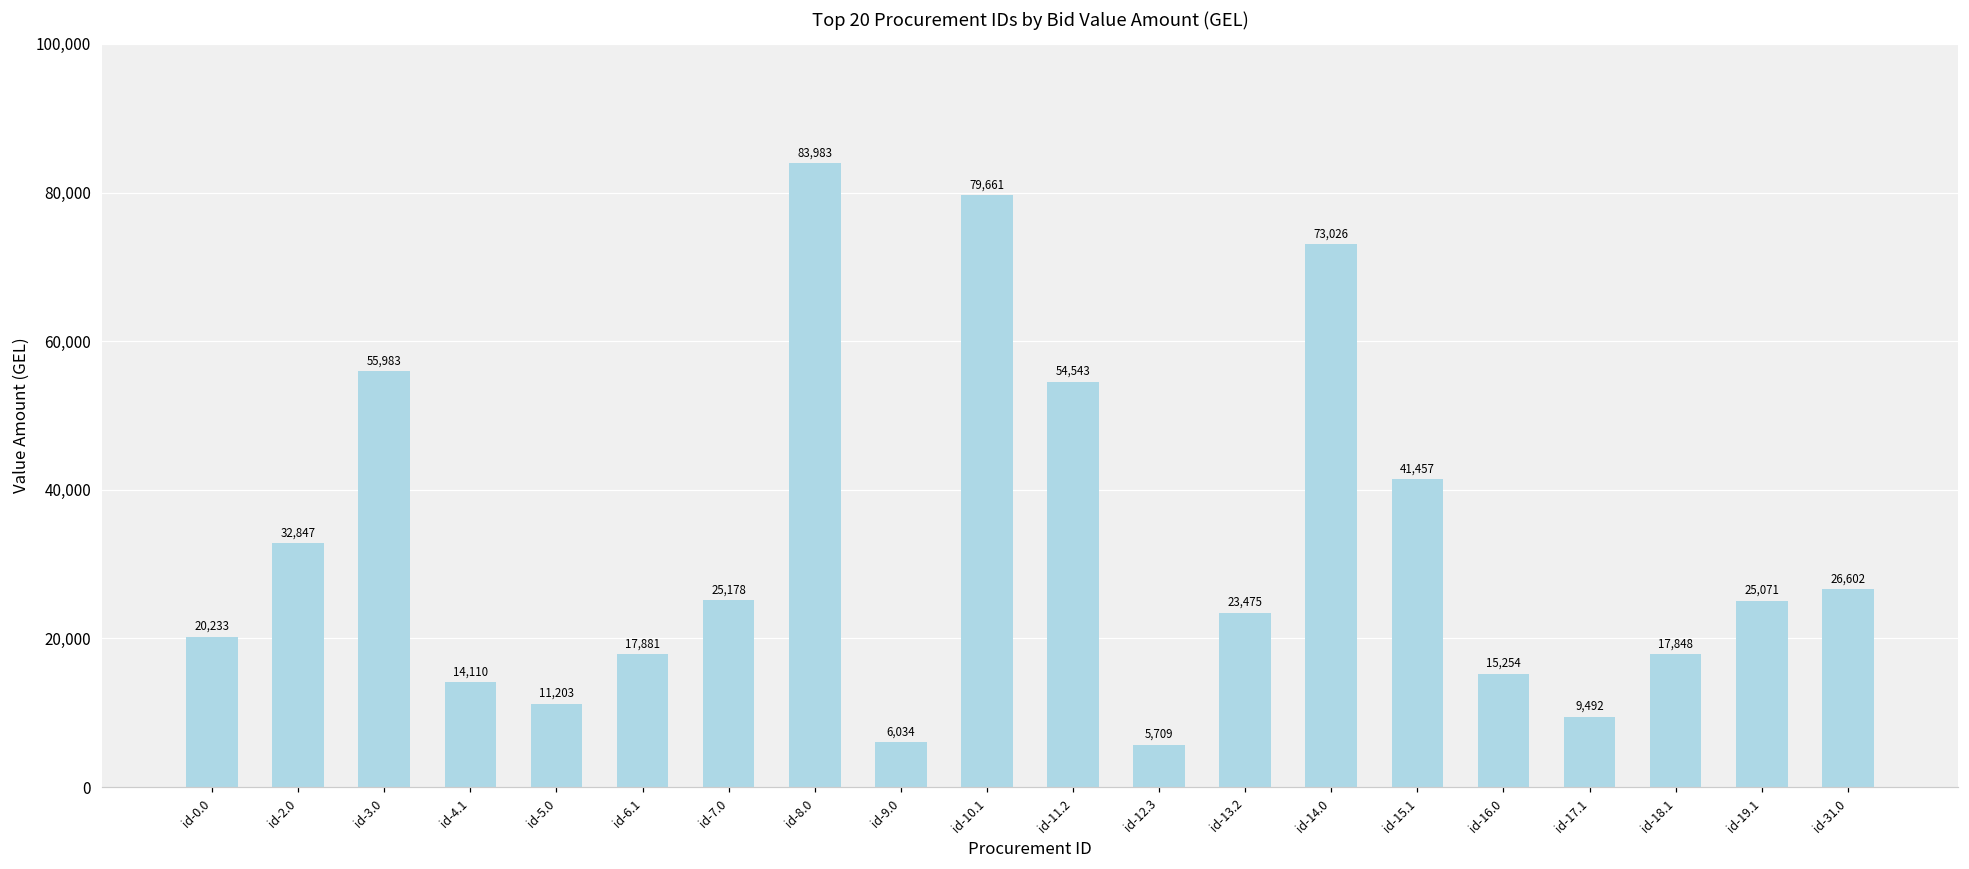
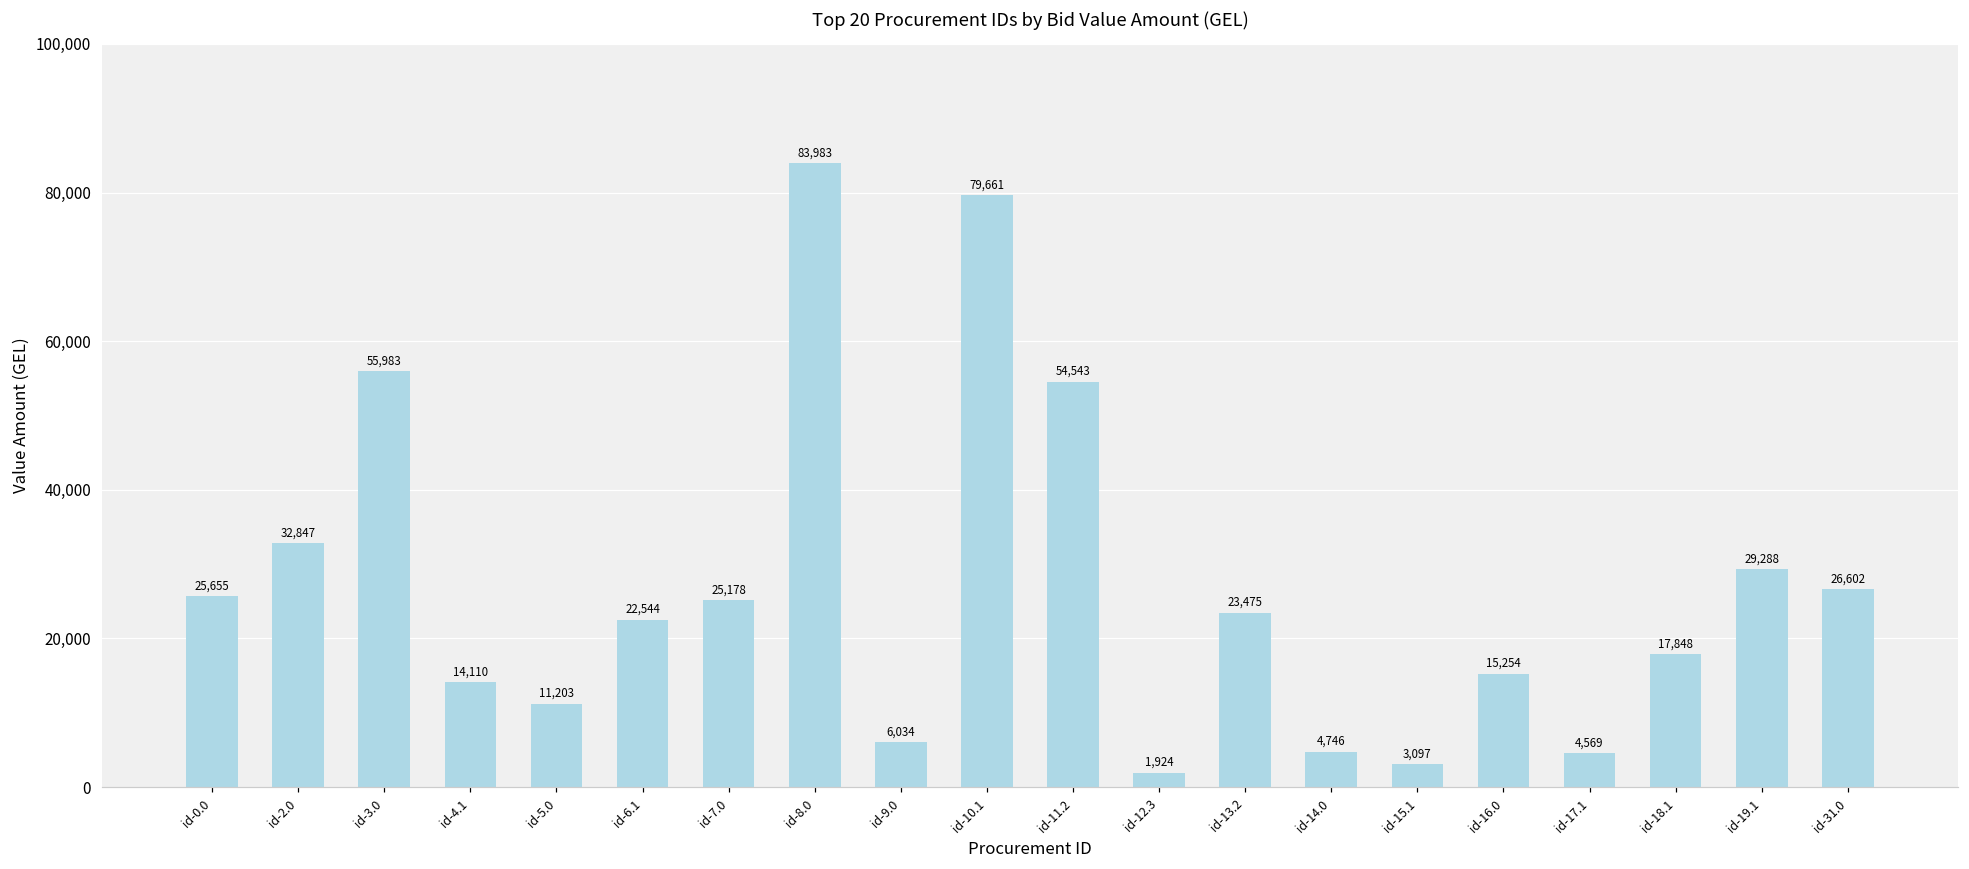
  {
-   "id-0.0": "20,233",
+   "id-0.0": "25,655",
    "id-2.0": "32,847",
    "id-3.0": "55,983",
    "id-4.1": "14,110",
    "id-5.0": "11,203",
-   "id-6.1": "17,881",
+   "id-6.1": "22,544",
    "id-7.0": "25,178",
    "id-8.0": "83,983",
    "id-9.0": "6,034",
    "id-10.1": "79,661",
    "id-11.2": "54,543",
-   "id-12.3": "5,709",
+   "id-12.3": "1,924",
    "id-13.2": "23,475",
-   "id-14.0": "73,026",
-   "id-15.1": "41,457",
+   "id-14.0": "4,746",
+   "id-15.1": "3,097",
    "id-16.0": "15,254",
-   "id-17.1": "9,492",
+   "id-17.1": "4,569",
    "id-18.1": "17,848",
-   "id-19.1": "25,071",
+   "id-19.1": "29,288",
    "id-31.0": "26,602"
  }
